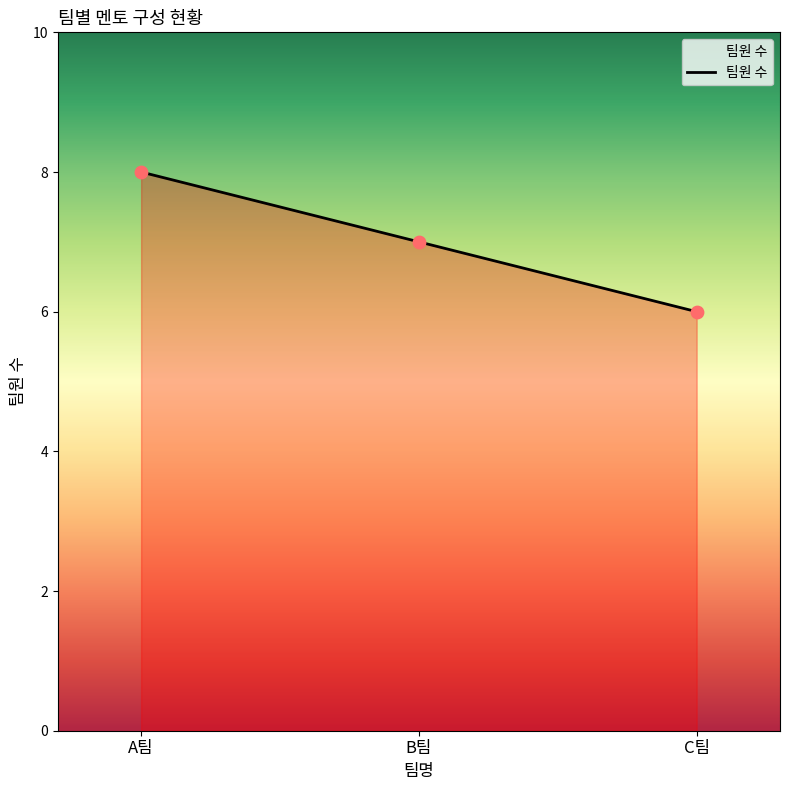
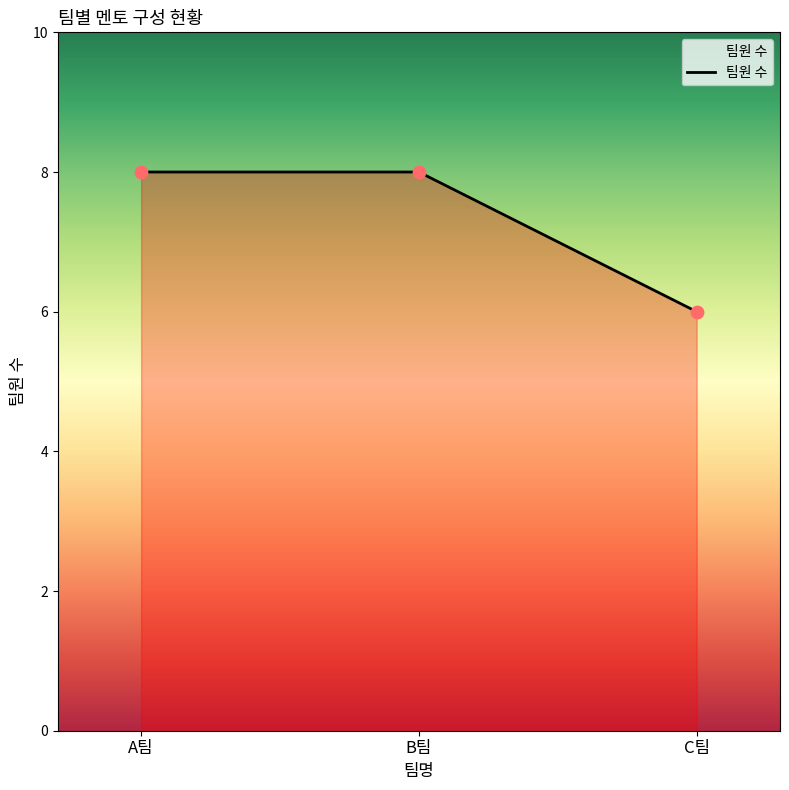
  {
    "A팀": 8,
-   "B팀": 7,
+   "B팀": 8,
    "C팀": 6
  }
